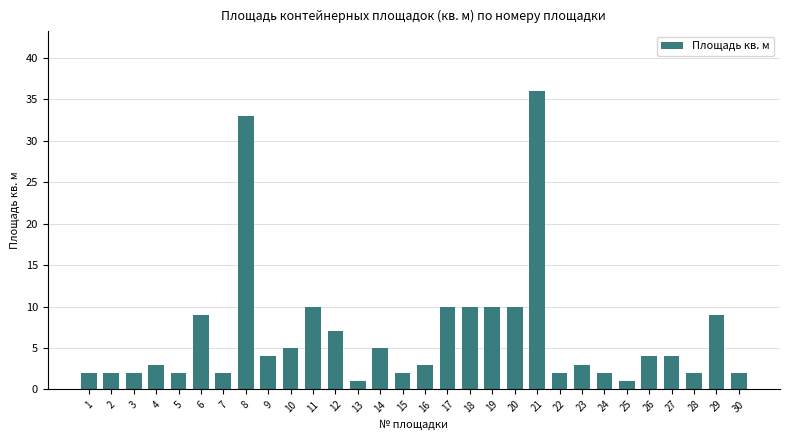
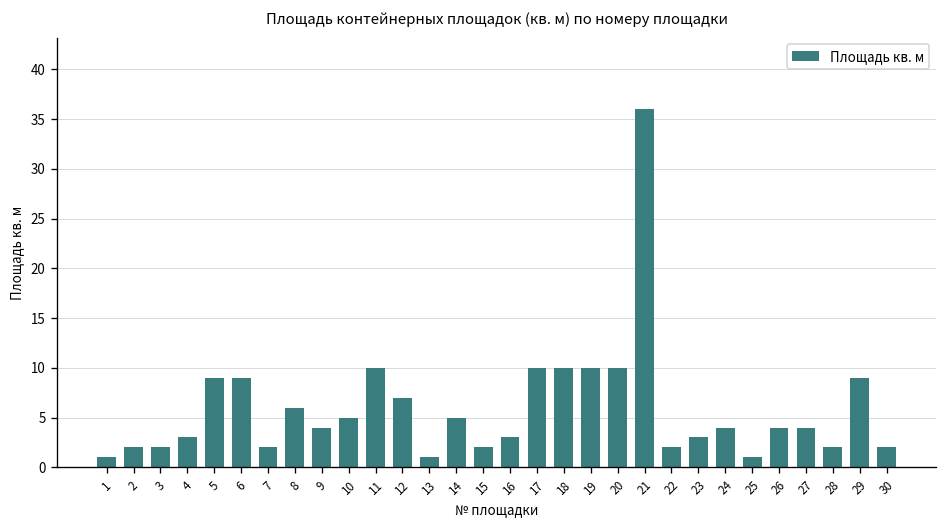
  {
-   "1": 2,
+   "1": 1,
    "2": 2,
    "3": 2,
    "4": 3,
-   "5": 2,
+   "5": 9,
    "6": 9,
    "7": 2,
-   "8": 33,
+   "8": 6,
    "9": 4,
    "10": 5,
    "11": 10,
    "12": 7,
    "13": 1,
    "14": 5,
    "15": 2,
    "16": 3,
    "17": 10,
    "18": 10,
    "19": 10,
    "20": 10,
    "21": 36,
    "22": 2,
    "23": 3,
-   "24": 2,
+   "24": 4,
    "25": 1,
    "26": 4,
    "27": 4,
    "28": 2,
    "29": 9,
    "30": 2
  }
